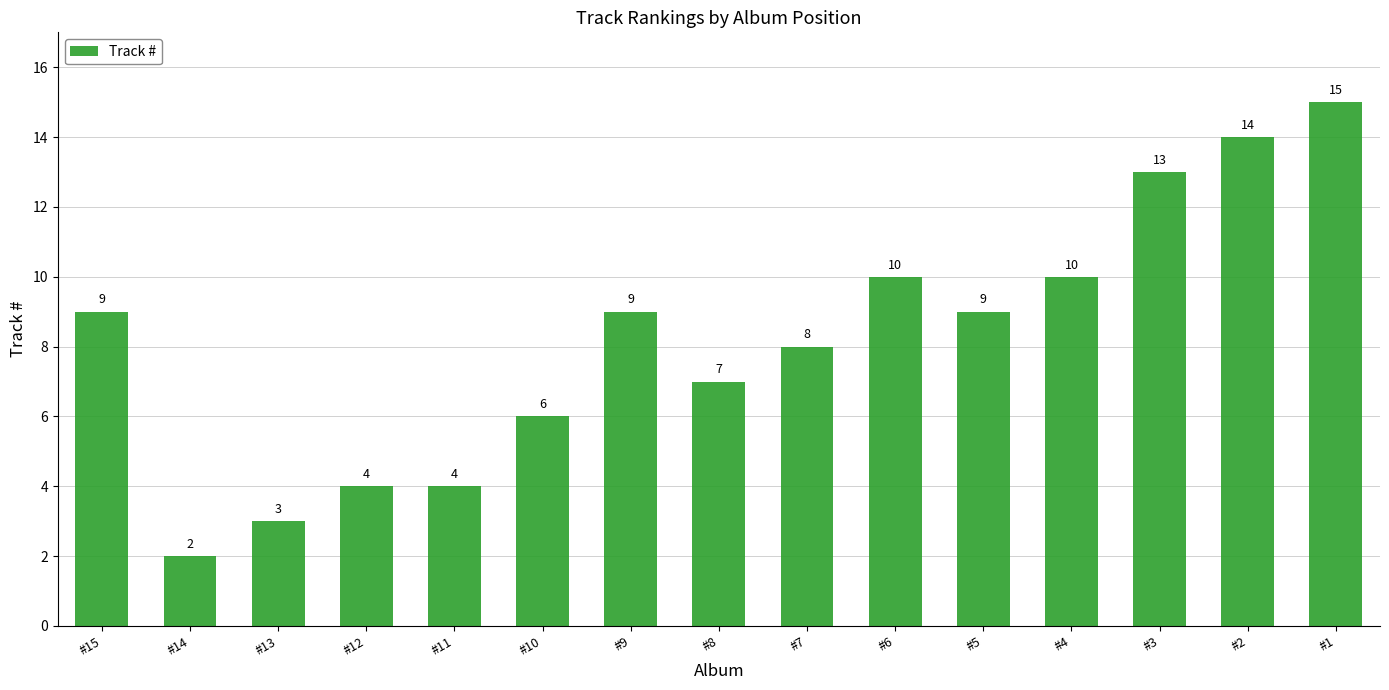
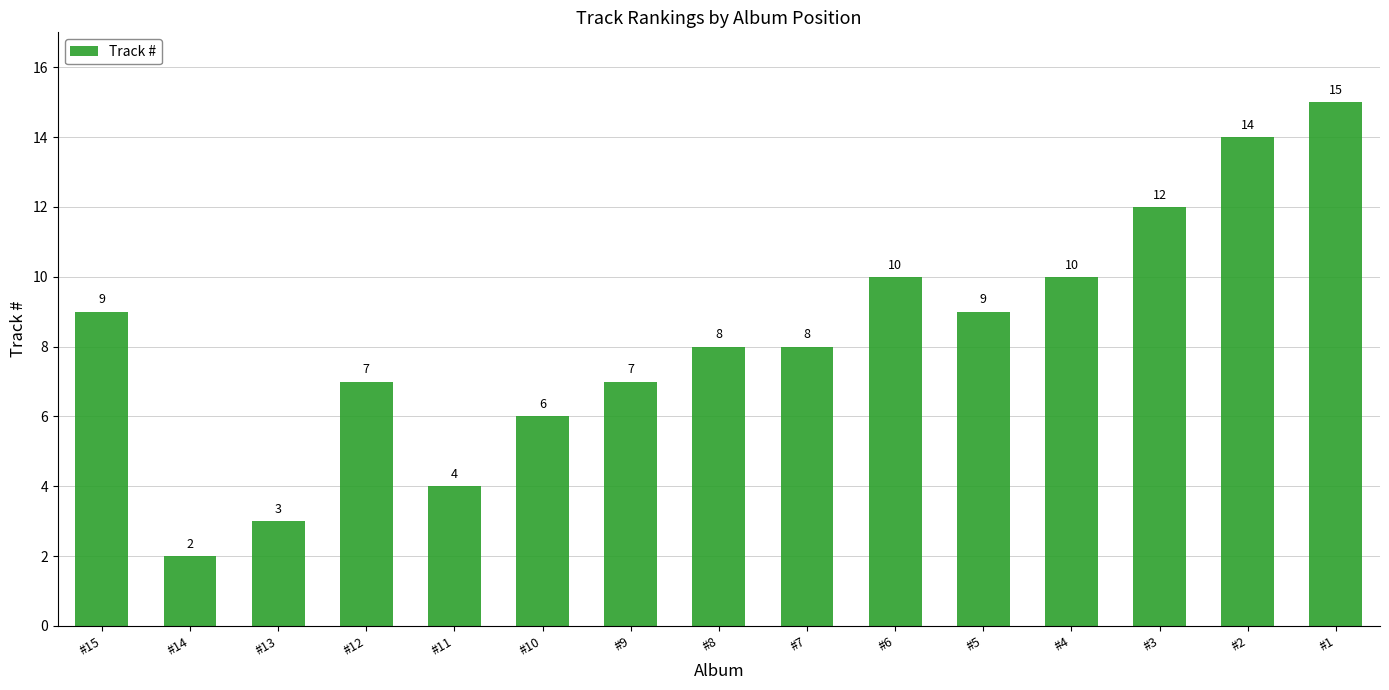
  {
    "#15": 9,
    "#14": 2,
    "#13": 3,
-   "#12": 4,
+   "#12": 7,
    "#11": 4,
    "#10": 6,
-   "#9": 9,
-   "#8": 7,
+   "#9": 7,
+   "#8": 8,
    "#7": 8,
    "#6": 10,
    "#5": 9,
    "#4": 10,
-   "#3": 13,
+   "#3": 12,
    "#2": 14,
    "#1": 15
  }
